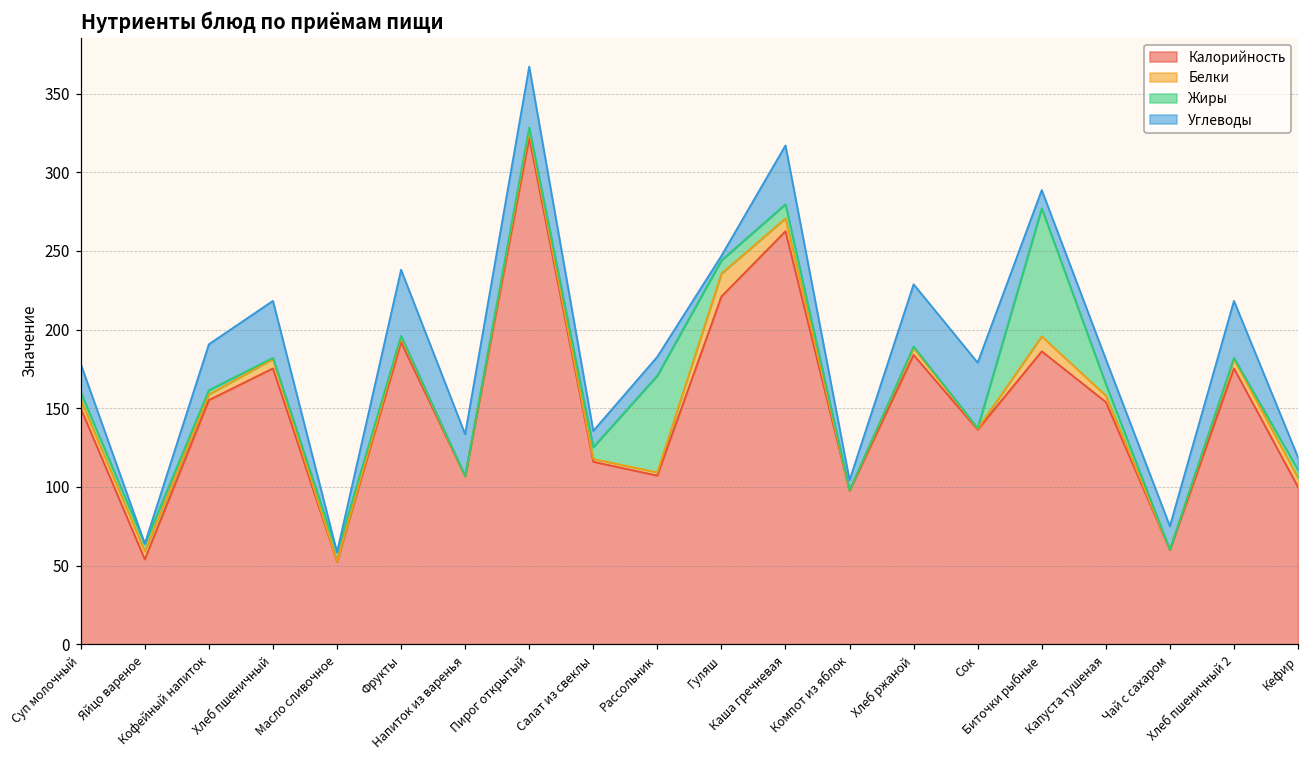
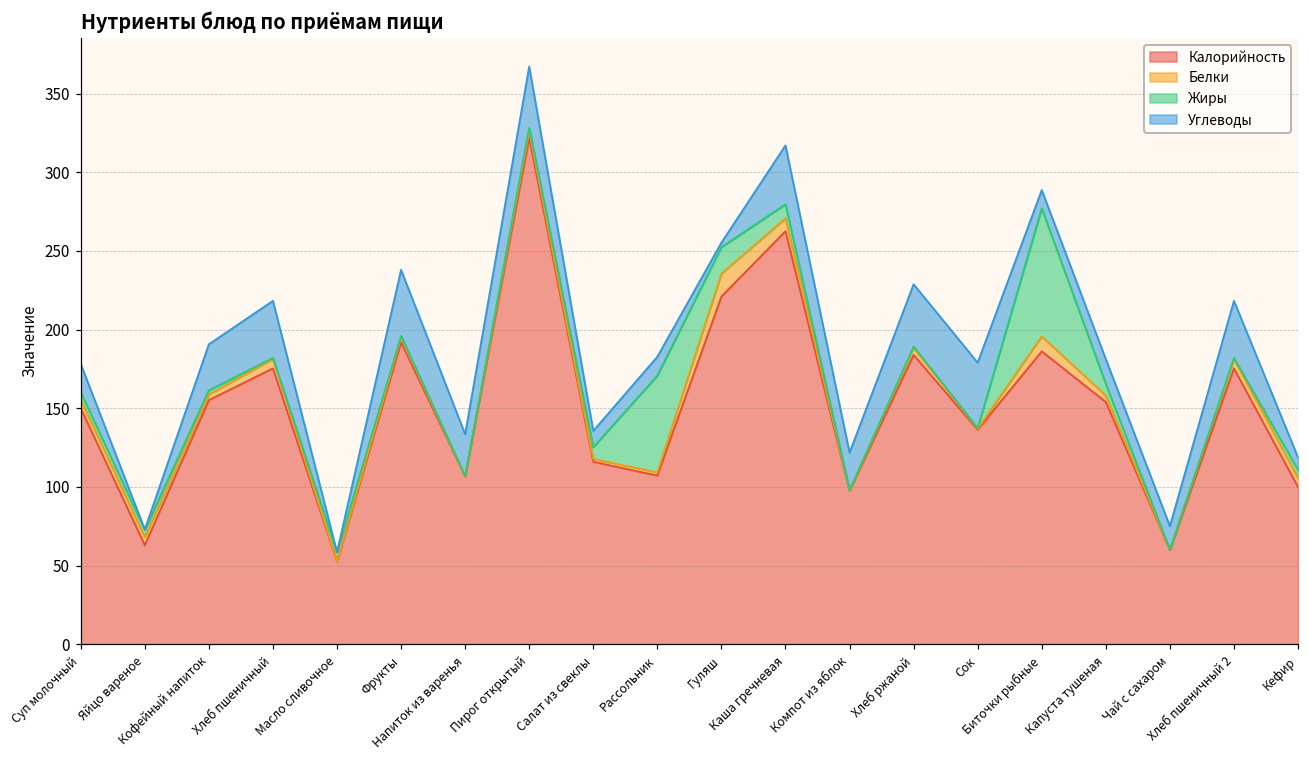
  {
    "Калорийность": {
      "Суп молочный": 150,
-     "Яйцо вареное": 54,
+     "Яйцо вареное": 63,
      "Кофейный напиток": 155,
      "Хлеб пшеничный": 175,
      "Фрукты": 192,
      "Пирог открытый": 322,
      "Рассольник": 107,
      "Гуляш": 221,
      "Каша гречневая": 263,
      "Хлеб ржаной": 184,
      "Биточки рыбные": 186,
      "Капуста тушеная": 154,
      "Хлеб пшеничный 2": 175,
      "Кефир": 100
    },
    "Белки": {
      "Суп молочный": 5,
      "Яйцо вареное": 5,
      "Кофейный напиток": 4,
      "Пирог открытый": 4,
      "Рассольник": 2,
      "Гуляш": 15,
      "Каша гречневая": 8,
      "Биточки рыбные": 9,
      "Капуста тушеная": 4,
      "Кефир": 6
    },
    "Жиры": {
      "Суп молочный": 5,
      "Кофейный напиток": 3,
      "Пирог открытый": 2,
      "Салат из свеклы": 8,
      "Рассольник": 61,
-     "Гуляш": 8,
+     "Гуляш": 17,
      "Каша гречневая": 9,
      "Биточки рыбные": 81,
      "Капуста тушеная": 7,
      "Кефир": 5
    },
    "Углеводы": {
      "Суп молочный": 18,
      "Кофейный напиток": 29,
      "Хлеб пшеничный": 36,
      "Фрукты": 42,
      "Напиток из варенья": 27,
      "Пирог открытый": 39,
      "Салат из свеклы": 10,
      "Рассольник": 12,
      "Гуляш": 3,
      "Каша гречневая": 37,
-     "Компот из яблок": 6,
+     "Компот из яблок": 24,
      "Хлеб ржаной": 40,
      "Сок": 42,
      "Биточки рыбные": 12,
      "Капуста тушеная": 16,
      "Чай с сахаром": 15,
      "Хлеб пшеничный 2": 36,
      "Кефир": 8
    }
  }
